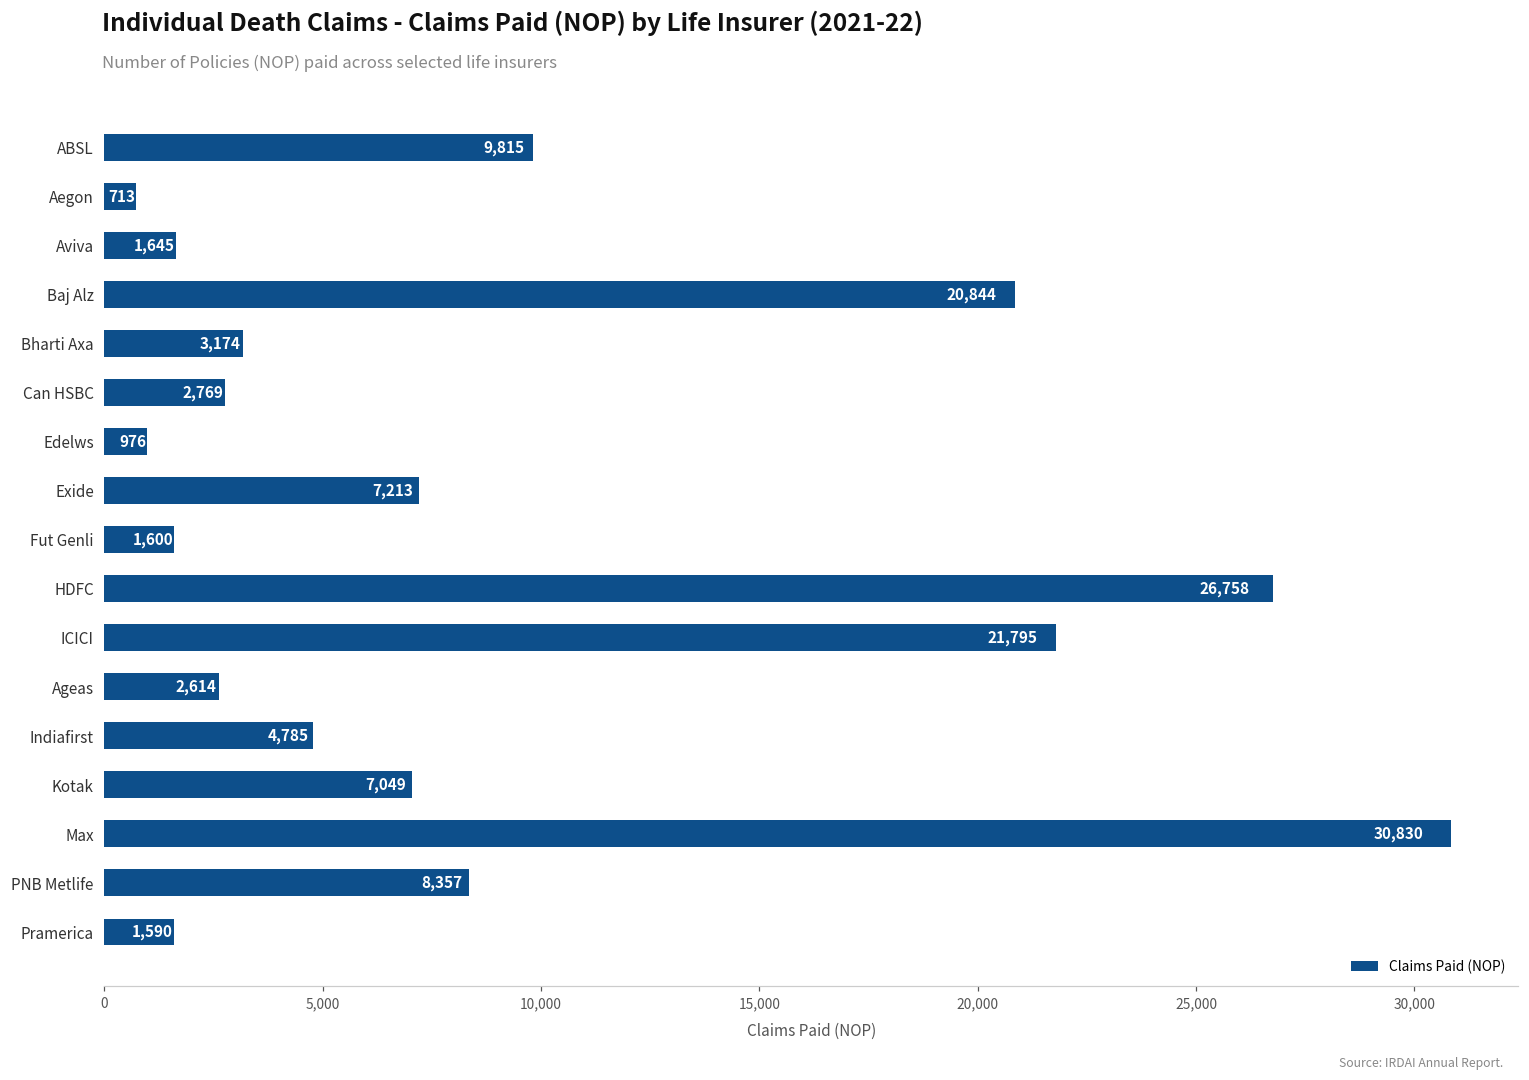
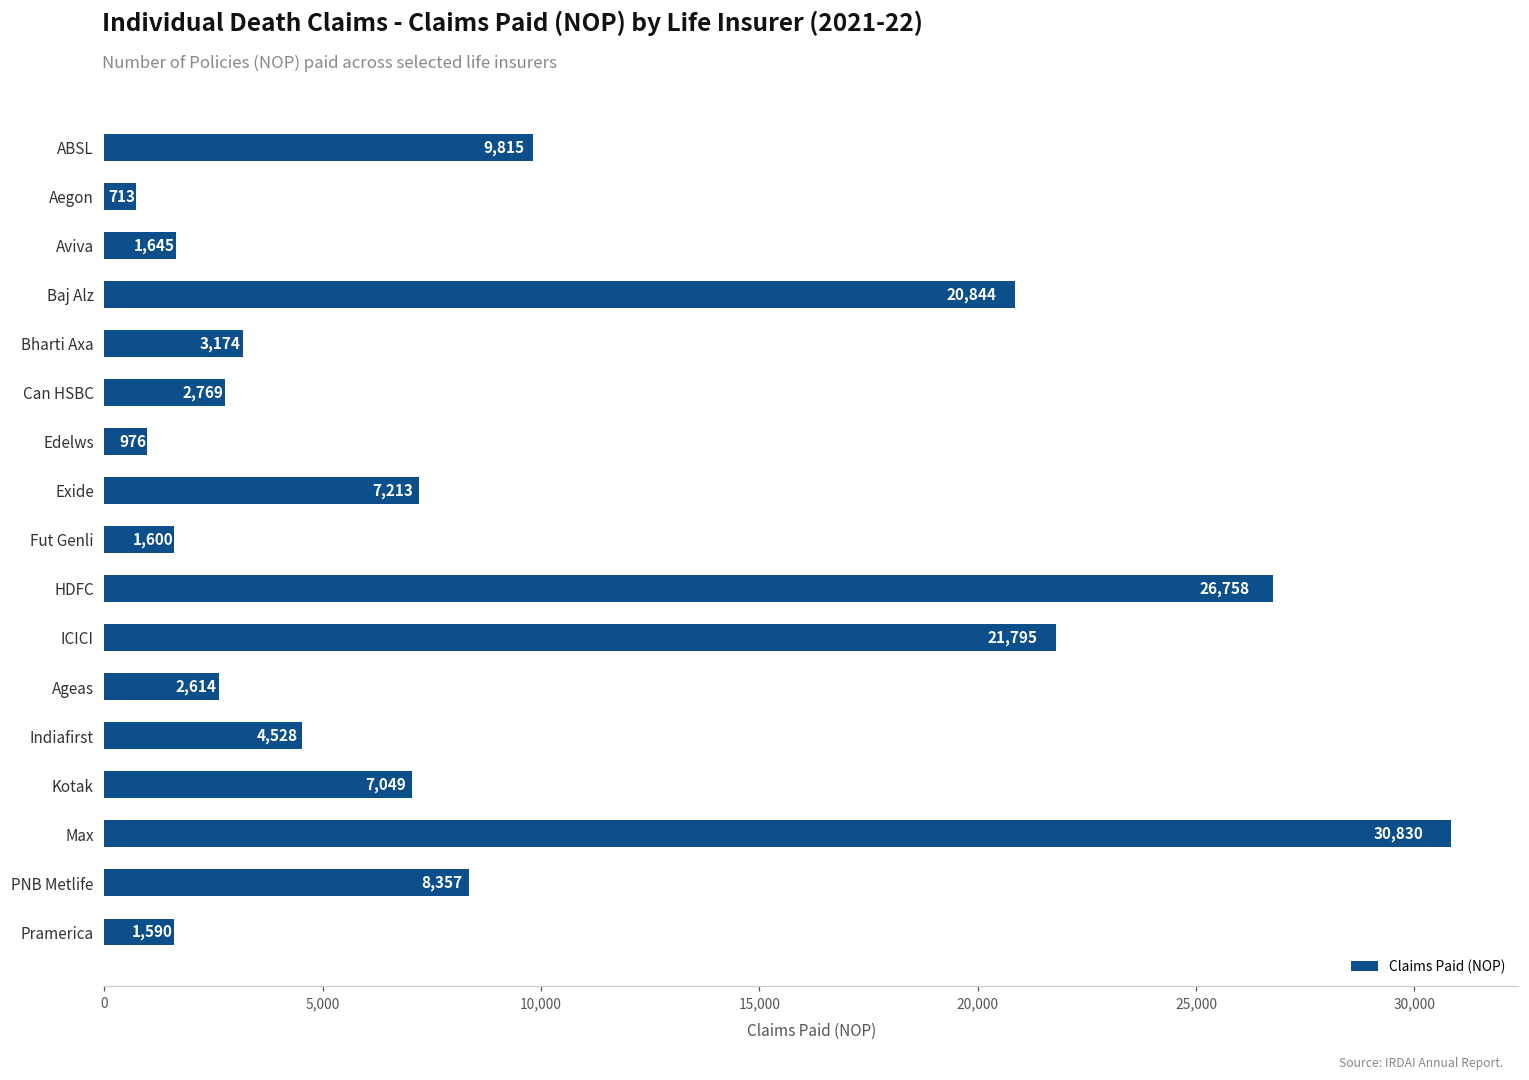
  {
    "ABSL": "9,815",
    "Aegon": "713",
    "Aviva": "1,645",
    "Baj Alz": "20,844",
    "Bharti Axa": "3,174",
    "Can HSBC": "2,769",
    "Edelws": "976",
    "Exide": "7,213",
    "Fut Genli": "1,600",
    "HDFC": "26,758",
    "ICICI": "21,795",
    "Ageas": "2,614",
-   "Indiafirst": "4,785",
+   "Indiafirst": "4,528",
    "Kotak": "7,049",
    "Max": "30,830",
    "PNB Metlife": "8,357",
    "Pramerica": "1,590"
  }
